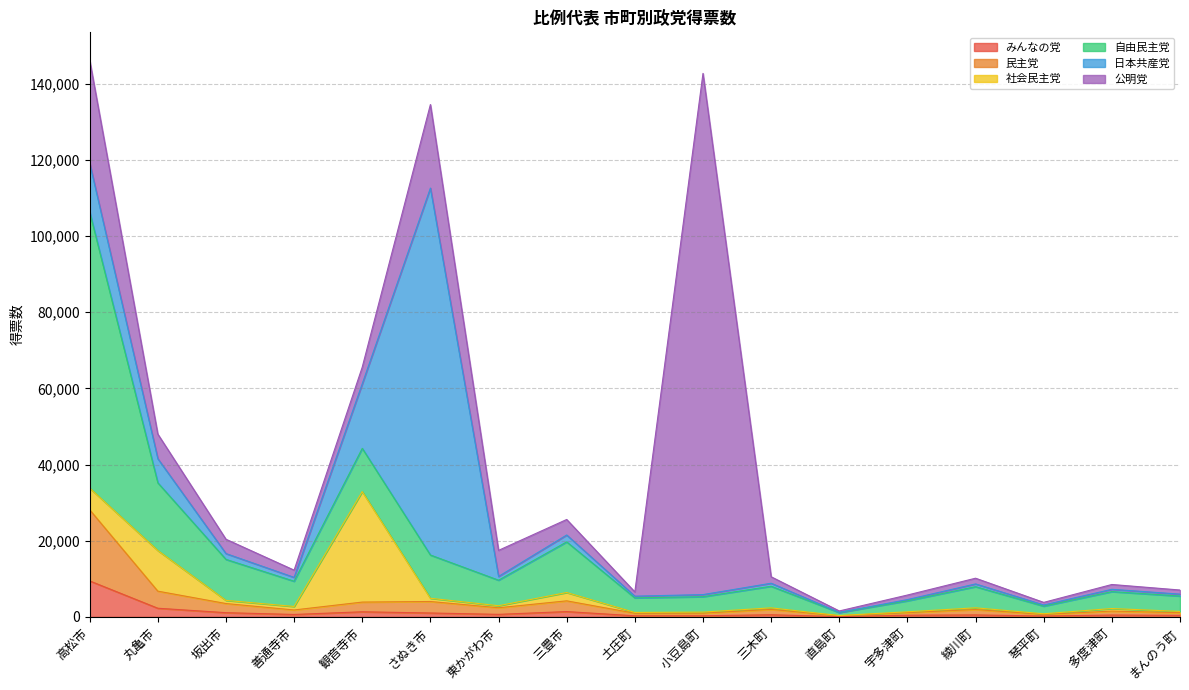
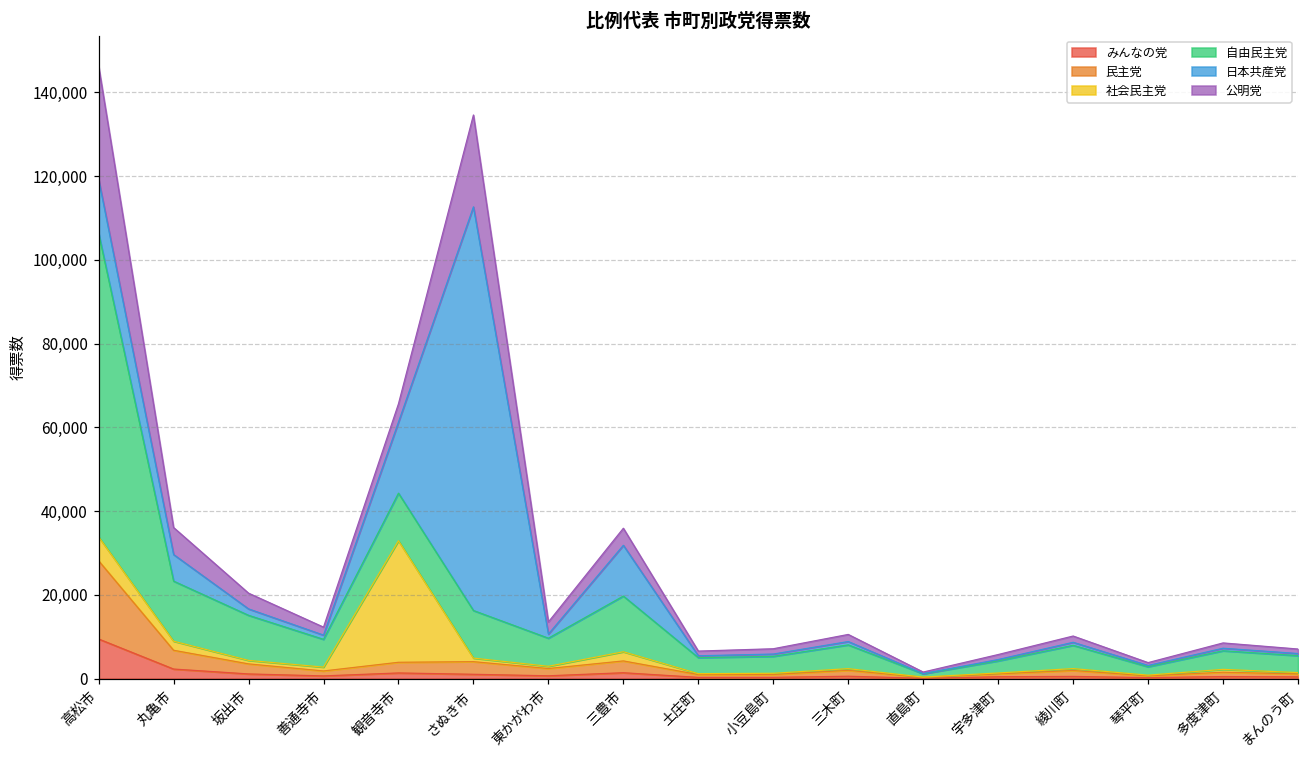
  {
    "社会民主党": {
      "高松市": "6,000",
-     "丸亀市": "11,000",
+     "丸亀市": "2,000",
      "坂出市": "1,000",
      "善通寺市": "1,000",
      "観音寺市": "29,000",
      "さぬき市": "1,000",
      "三豊市": "2,000",
      "多度津町": "1,000"
    },
    "自由民主党": {
      "高松市": "73,000",
-     "丸亀市": "18,000",
+     "丸亀市": "14,000",
      "坂出市": "11,000",
      "善通寺市": "7,000",
      "観音寺市": "11,000",
      "さぬき市": "11,000",
      "東かがわ市": "7,000",
      "三豊市": "13,000",
      "三木町": "6,000",
      "綾川町": "6,000"
    },
    "日本共産党": {
      "高松市": "13,000",
      "丸亀市": "6,000",
      "坂出市": "2,000",
      "善通寺市": "1,000",
      "観音寺市": "17,000",
      "さぬき市": "96,000",
      "東かがわ市": "1,000",
-     "三豊市": "2,000",
+     "三豊市": "12,000",
      "三木町": "1,000",
      "綾川町": "1,000"
    },
    "公明党": {
      "高松市": "27,000",
      "丸亀市": "6,000",
      "坂出市": "4,000",
      "善通寺市": "2,000",
      "観音寺市": "4,000",
      "さぬき市": "22,000",
-     "東かがわ市": "7,000",
+     "東かがわ市": "3,000",
      "三豊市": "4,000",
      "土庄町": "1,000",
-     "小豆島町": "137,000",
+     "小豆島町": "1,000",
      "三木町": "2,000",
      "宇多津町": "1,000",
      "綾川町": "1,000",
      "琴平町": "1,000",
      "多度津町": "1,000",
      "まんのう町": "1,000"
    }
  }
